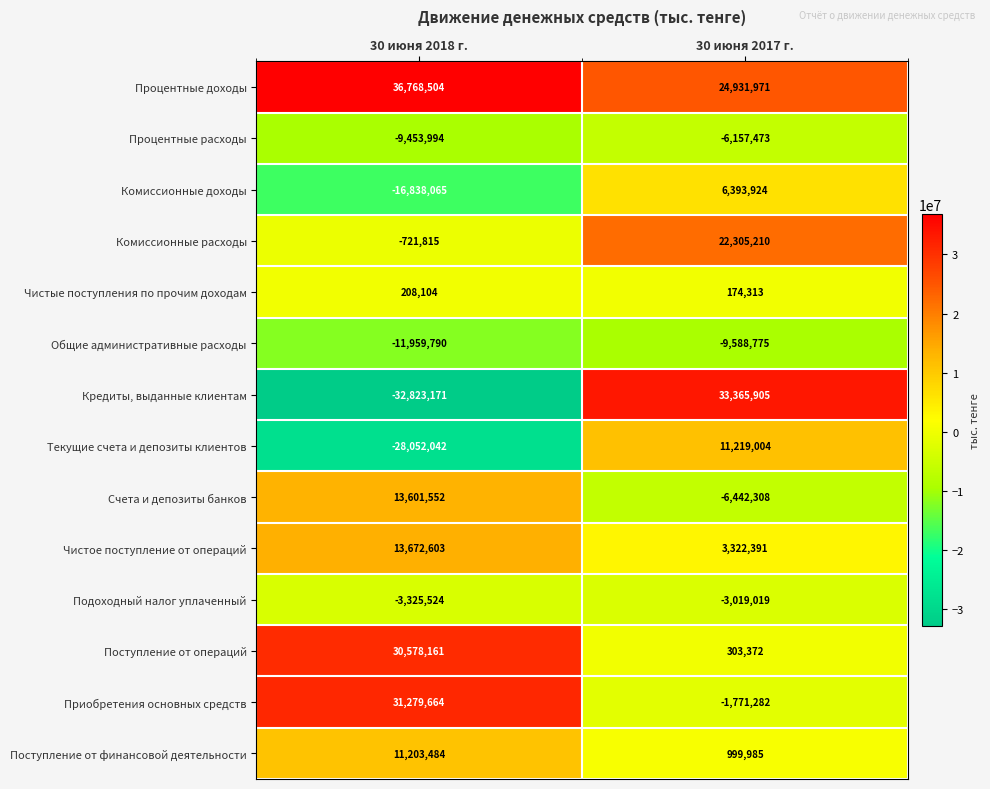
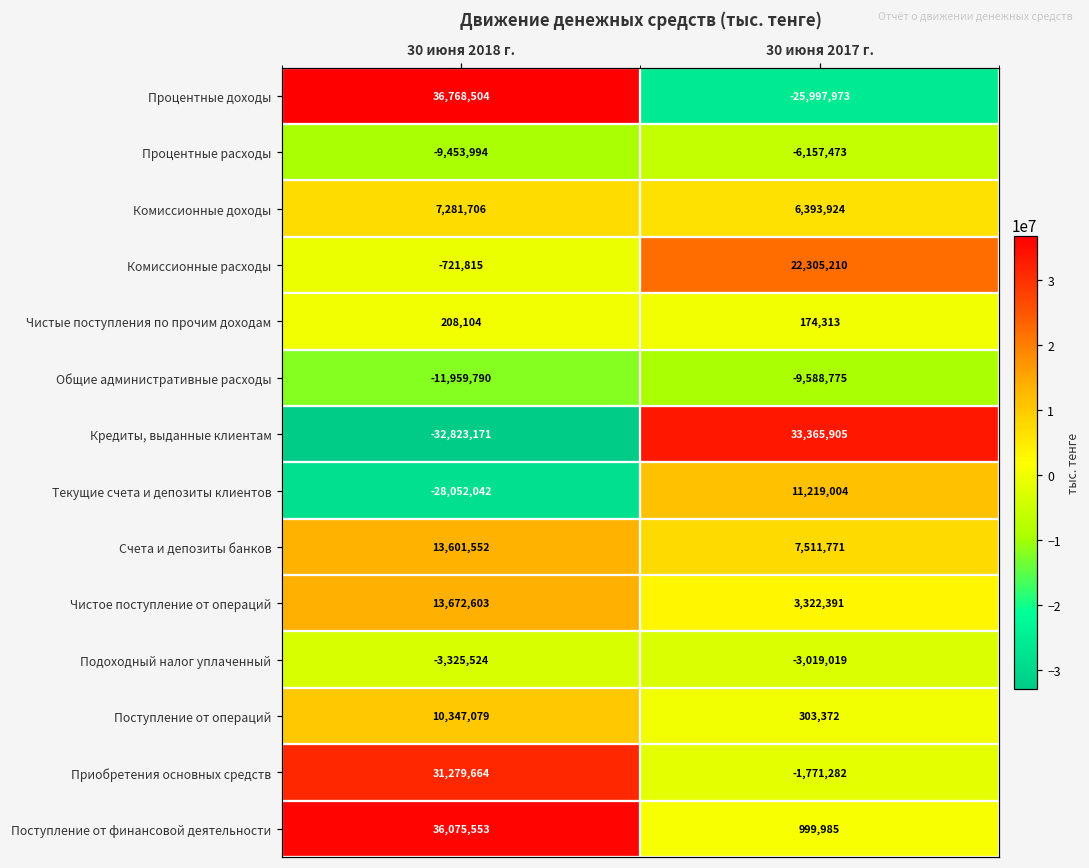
  {
    "Процентные доходы": {
      "30 июня 2018 г.": "36,768,504",
-     "30 июня 2017 г.": "24,931,971"
+     "30 июня 2017 г.": "-25,997,973"
    },
    "Процентные расходы": {
      "30 июня 2018 г.": "-9,453,994",
      "30 июня 2017 г.": "-6,157,473"
    },
    "Комиссионные доходы": {
-     "30 июня 2018 г.": "-16,838,065",
+     "30 июня 2018 г.": "7,281,706",
      "30 июня 2017 г.": "6,393,924"
    },
    "Комиссионные расходы": {
      "30 июня 2018 г.": "-721,815",
      "30 июня 2017 г.": "22,305,210"
    },
    "Чистые поступления по прочим доходам": {
      "30 июня 2018 г.": "208,104",
      "30 июня 2017 г.": "174,313"
    },
    "Общие административные расходы": {
      "30 июня 2018 г.": "-11,959,790",
      "30 июня 2017 г.": "-9,588,775"
    },
    "Кредиты, выданные клиентам": {
      "30 июня 2018 г.": "-32,823,171",
      "30 июня 2017 г.": "33,365,905"
    },
    "Текущие счета и депозиты клиентов": {
      "30 июня 2018 г.": "-28,052,042",
      "30 июня 2017 г.": "11,219,004"
    },
    "Счета и депозиты банков": {
      "30 июня 2018 г.": "13,601,552",
-     "30 июня 2017 г.": "-6,442,308"
+     "30 июня 2017 г.": "7,511,771"
    },
    "Чистое поступление от операций": {
      "30 июня 2018 г.": "13,672,603",
      "30 июня 2017 г.": "3,322,391"
    },
    "Подоходный налог уплаченный": {
      "30 июня 2018 г.": "-3,325,524",
      "30 июня 2017 г.": "-3,019,019"
    },
    "Поступление от операций": {
-     "30 июня 2018 г.": "30,578,161",
+     "30 июня 2018 г.": "10,347,079",
      "30 июня 2017 г.": "303,372"
    },
    "Приобретения основных средств": {
      "30 июня 2018 г.": "31,279,664",
      "30 июня 2017 г.": "-1,771,282"
    },
    "Поступление от финансовой деятельности": {
-     "30 июня 2018 г.": "11,203,484",
+     "30 июня 2018 г.": "36,075,553",
      "30 июня 2017 г.": "999,985"
    }
  }
